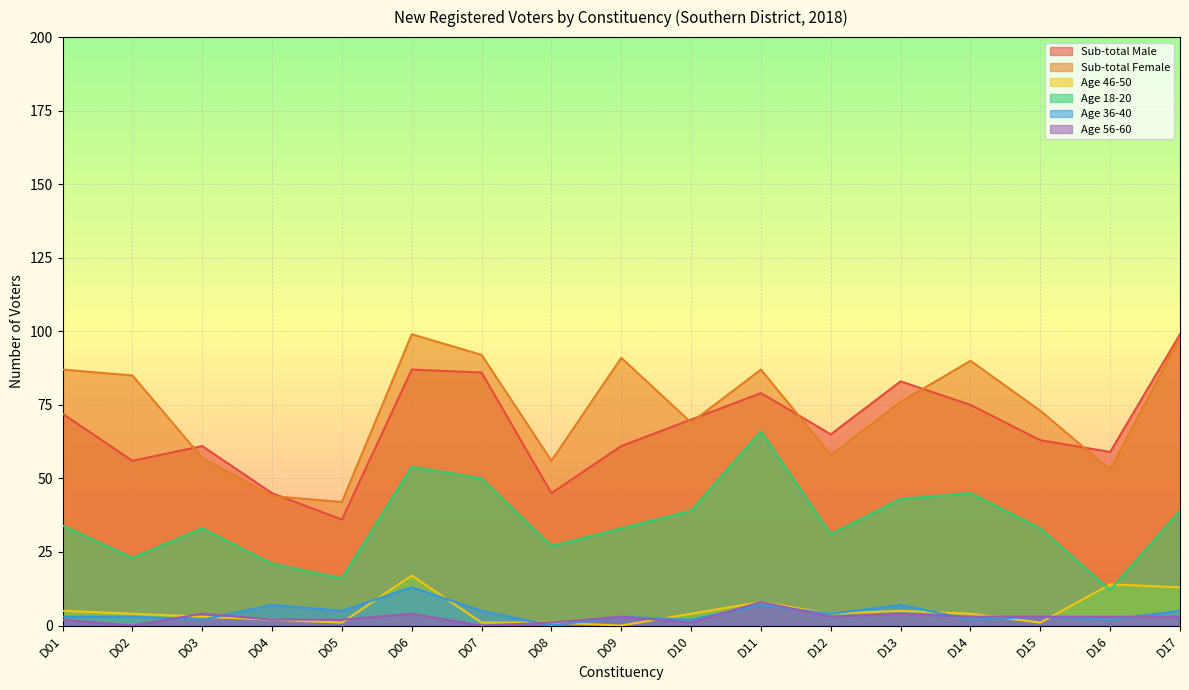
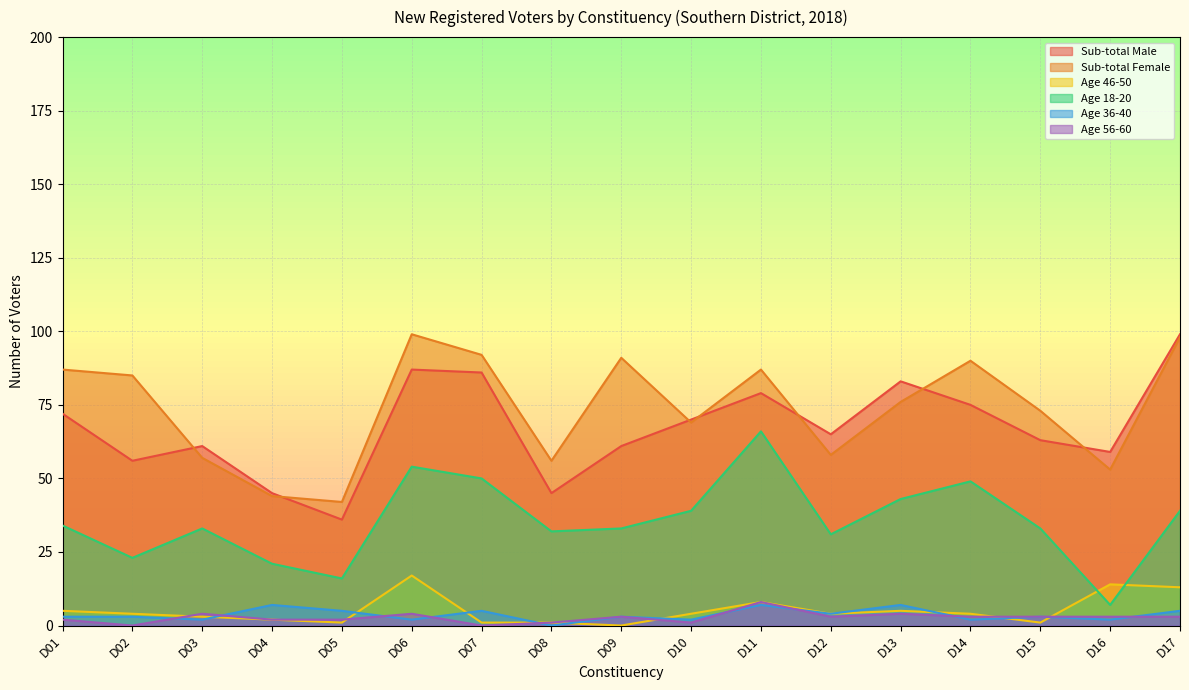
  {
    "Age 46-50": {
      "D01": 5,
      "D02": 4,
      "D03": 3,
      "D05": 1,
      "D06": 17,
      "D07": 1,
      "D09": 0,
      "D10": 4,
      "D13": 5,
      "D14": 4,
      "D15": 1,
      "D16": 14,
      "D17": 13
    },
    "Age 18-20": {
      "D01": 34,
      "D02": 23,
      "D03": 33,
      "D04": 21,
      "D05": 16,
      "D06": 54,
      "D07": 50,
-     "D08": 27,
+     "D08": 32,
      "D09": 33,
      "D10": 39,
      "D11": 66,
      "D12": 31,
      "D13": 43,
-     "D14": 45,
+     "D14": 49,
      "D15": 33,
-     "D16": 12,
+     "D16": 7,
      "D17": 39
    },
    "Age 36-40": {
      "D01": 3,
      "D02": 3,
      "D03": 2,
      "D04": 7,
      "D05": 5,
-     "D06": 13,
+     "D06": 2,
      "D07": 5,
      "D08": 0,
      "D10": 2,
      "D11": 7,
      "D13": 7,
      "D14": 2,
      "D16": 2,
      "D17": 5
    },
    "Age 56-60": {
      "D01": 2,
      "D02": 0,
      "D03": 4,
      "D05": 2,
      "D06": 4,
      "D07": 0,
      "D10": 1,
      "D12": 3,
      "D13": 4,
      "D14": 3,
      "D16": 3,
      "D17": 3
    }
  }
